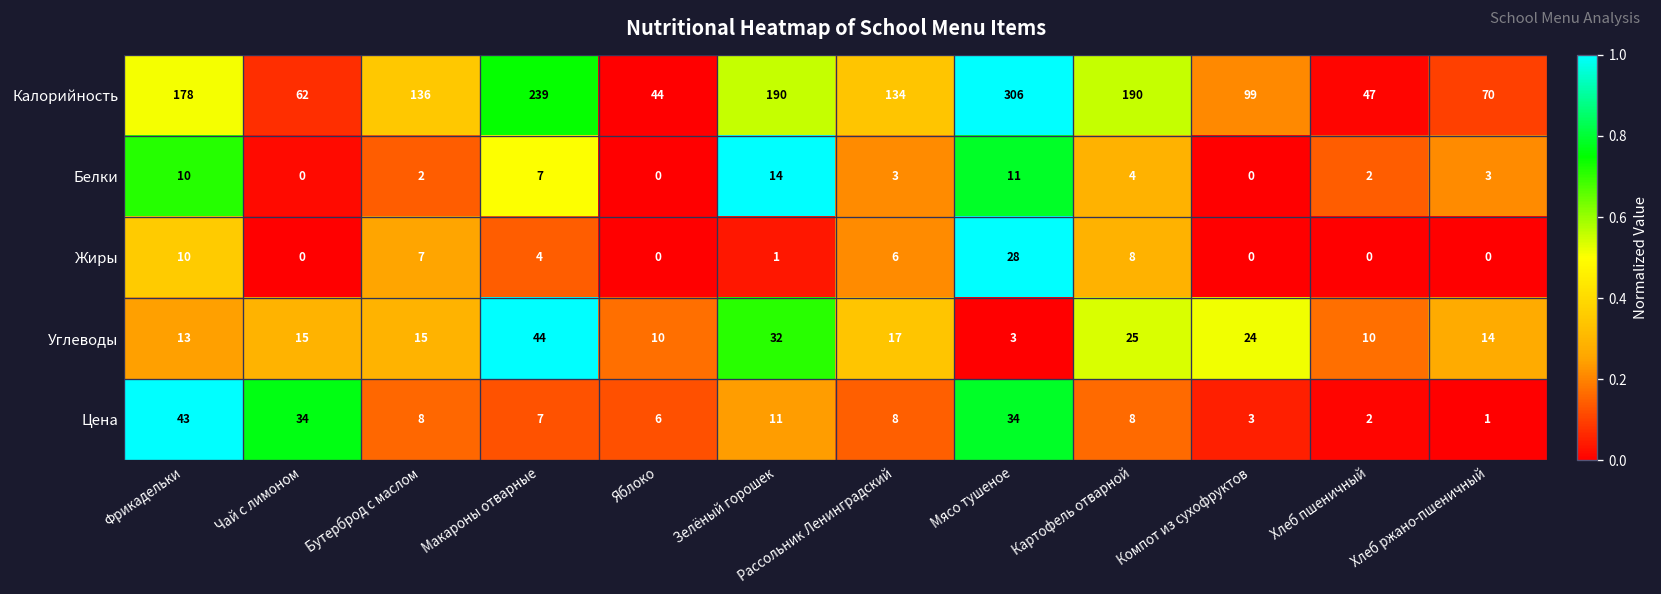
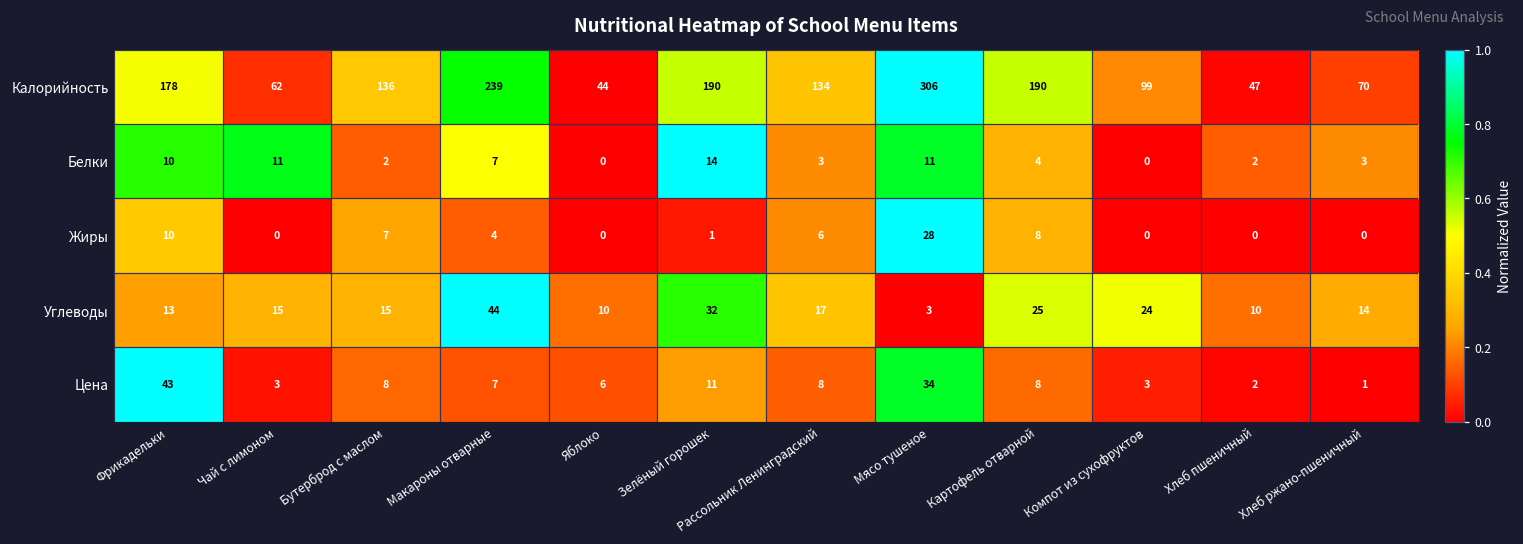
  {
    "Калорийность": {
      "Фрикадельки": 178,
      "Чай с лимоном": 62,
      "Бутерброд с маслом": 136,
      "Макароны отварные": 239,
      "Яблоко": 44,
      "Зелёный горошек": 190,
      "Рассольник Ленинградский": 134,
      "Мясо тушеное": 306,
      "Картофель отварной": 190,
      "Компот из сухофруктов": 99,
      "Хлеб пшеничный": 47,
      "Хлеб ржано-пшеничный": 70
    },
    "Белки": {
      "Фрикадельки": 10,
-     "Чай с лимоном": 0,
+     "Чай с лимоном": 11,
      "Бутерброд с маслом": 2,
      "Макароны отварные": 7,
      "Яблоко": 0,
      "Зелёный горошек": 14,
      "Рассольник Ленинградский": 3,
      "Мясо тушеное": 11,
      "Картофель отварной": 4,
      "Компот из сухофруктов": 0,
      "Хлеб пшеничный": 2,
      "Хлеб ржано-пшеничный": 3
    },
    "Жиры": {
      "Фрикадельки": 10,
      "Чай с лимоном": 0,
      "Бутерброд с маслом": 7,
      "Макароны отварные": 4,
      "Яблоко": 0,
      "Зелёный горошек": 1,
      "Рассольник Ленинградский": 6,
      "Мясо тушеное": 28,
      "Картофель отварной": 8,
      "Компот из сухофруктов": 0,
      "Хлеб пшеничный": 0,
      "Хлеб ржано-пшеничный": 0
    },
    "Углеводы": {
      "Фрикадельки": 13,
      "Чай с лимоном": 15,
      "Бутерброд с маслом": 15,
      "Макароны отварные": 44,
      "Яблоко": 10,
      "Зелёный горошек": 32,
      "Рассольник Ленинградский": 17,
      "Мясо тушеное": 3,
      "Картофель отварной": 25,
      "Компот из сухофруктов": 24,
      "Хлеб пшеничный": 10,
      "Хлеб ржано-пшеничный": 14
    },
    "Цена": {
      "Фрикадельки": 43,
-     "Чай с лимоном": 34,
+     "Чай с лимоном": 3,
      "Бутерброд с маслом": 8,
      "Макароны отварные": 7,
      "Яблоко": 6,
      "Зелёный горошек": 11,
      "Рассольник Ленинградский": 8,
      "Мясо тушеное": 34,
      "Картофель отварной": 8,
      "Компот из сухофруктов": 3,
      "Хлеб пшеничный": 2,
      "Хлеб ржано-пшеничный": 1
    }
  }
